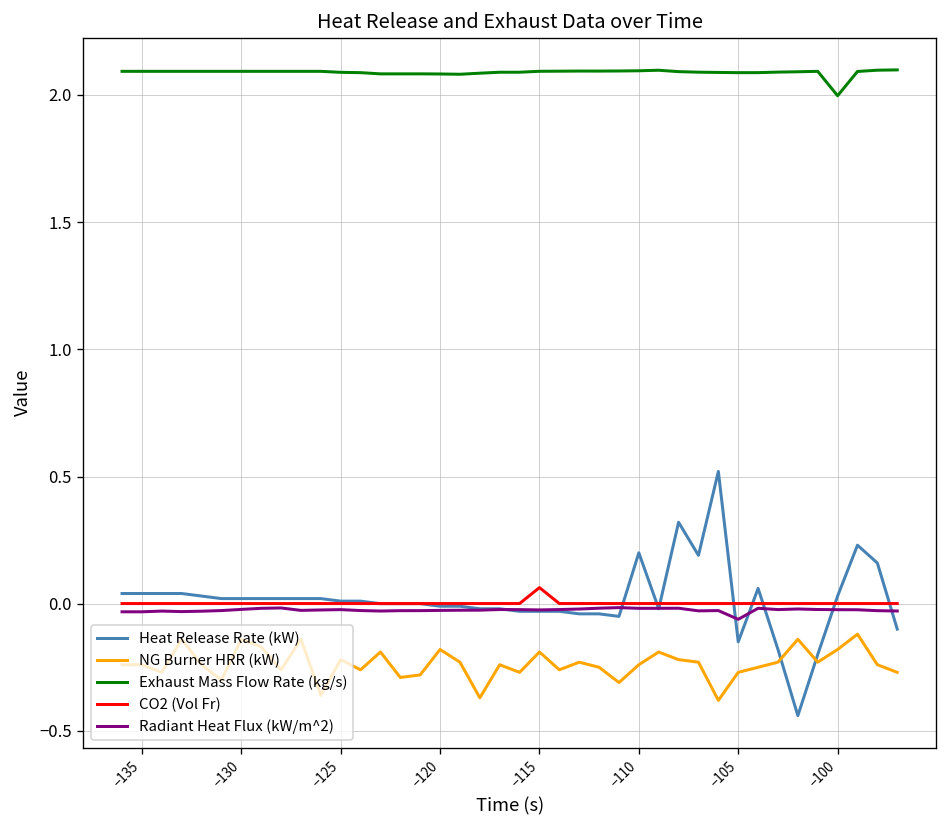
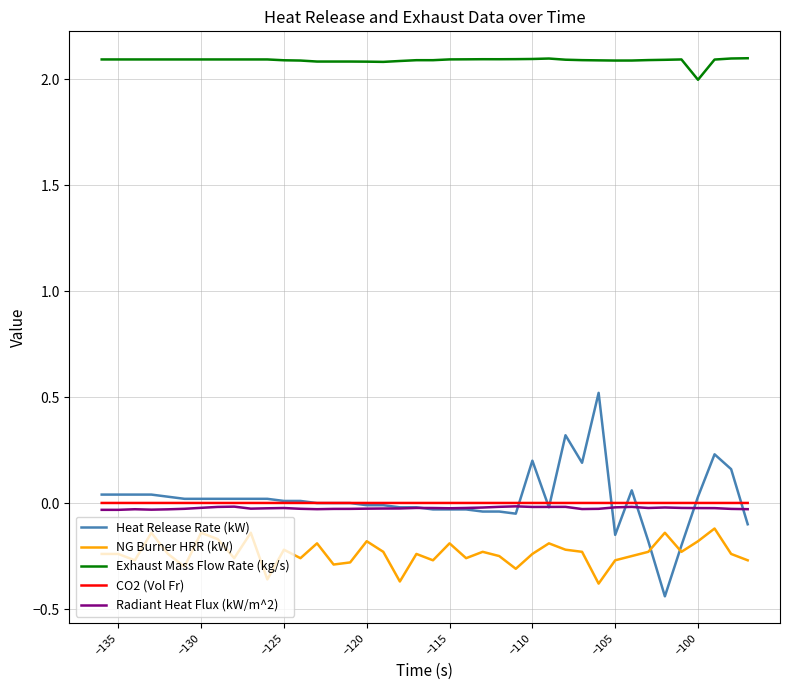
  {
    "Heat Release Rate (kW)": {
      "−135": 0.04,
      "−130": 0.02,
      "−110": 0.20,
      "−105": -0.15,
      "−100": 0.03
    },
    "NG Burner HRR (kW)": {
      "−120": -0.18,
      "−115": -0.19,
      "−110": -0.24,
      "−105": -0.27,
      "−100": -0.18
    },
    "Exhaust Mass Flow Rate (kg/s)": {
      "−135": 2.09,
      "−130": 2.09,
      "−125": 2.09,
      "−120": 2.08,
      "−115": 2.09,
      "−110": 2.10,
      "−105": 2.09,
      "−100": 2.00
    },
    "CO2 (Vol Fr)": {
      "−135": 0.00,
      "−130": 0.00,
-     "−115": 0.06,
+     "−115": 0.00,
      "−110": 0.00,
      "−105": 0.00,
      "−100": 0.00
    },
    "Radiant Heat Flux (kW/m^2)": {
      "−135": -0.03,
      "−130": -0.02,
      "−125": -0.02,
      "−120": -0.03,
      "−110": -0.02,
-     "−105": -0.06,
+     "−105": -0.02,
      "−100": -0.02
    }
  }
